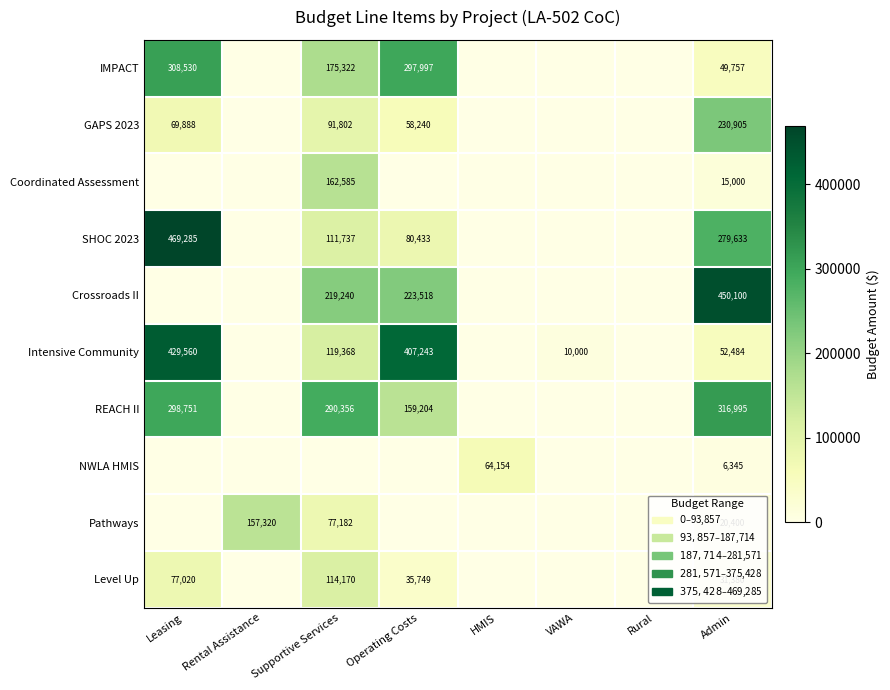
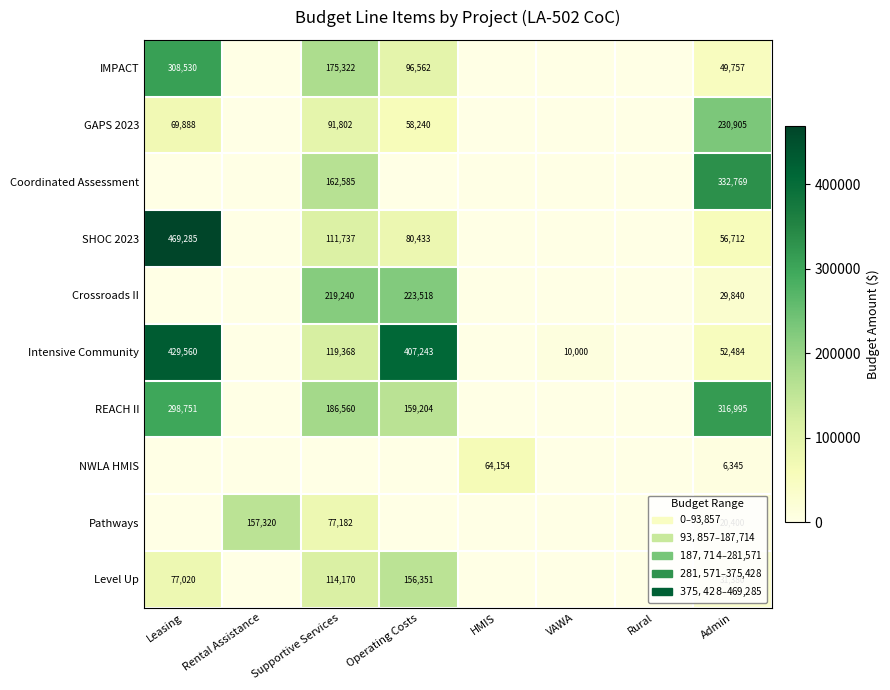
  {
    "IMPACT": {
      "Leasing": "308,530",
      "Supportive Services": "175,322",
-     "Operating Costs": "297,997",
+     "Operating Costs": "96,562",
      "Admin": "49,757"
    },
    "GAPS 2023": {
      "Leasing": "69,888",
      "Supportive Services": "91,802",
      "Operating Costs": "58,240",
      "Admin": "230,905"
    },
    "Coordinated Assessment": {
      "Supportive Services": "162,585",
-     "Admin": "15,000"
+     "Admin": "332,769"
    },
    "SHOC 2023": {
      "Leasing": "469,285",
      "Supportive Services": "111,737",
      "Operating Costs": "80,433",
-     "Admin": "279,633"
+     "Admin": "56,712"
    },
    "Crossroads II": {
      "Supportive Services": "219,240",
      "Operating Costs": "223,518",
-     "Admin": "450,100"
+     "Admin": "29,840"
    },
    "Intensive Community": {
      "Leasing": "429,560",
      "Supportive Services": "119,368",
      "Operating Costs": "407,243",
      "VAWA": "10,000",
      "Admin": "52,484"
    },
    "REACH II": {
      "Leasing": "298,751",
-     "Supportive Services": "290,356",
+     "Supportive Services": "186,560",
      "Operating Costs": "159,204",
      "Admin": "316,995"
    },
    "NWLA HMIS": {
      "HMIS": "64,154",
      "Admin": "6,345"
    },
    "Pathways": {
      "Rental Assistance": "157,320",
      "Supportive Services": "77,182"
    },
    "Level Up": {
      "Leasing": "77,020",
      "Supportive Services": "114,170",
-     "Operating Costs": "35,749"
+     "Operating Costs": "156,351"
    }
  }
